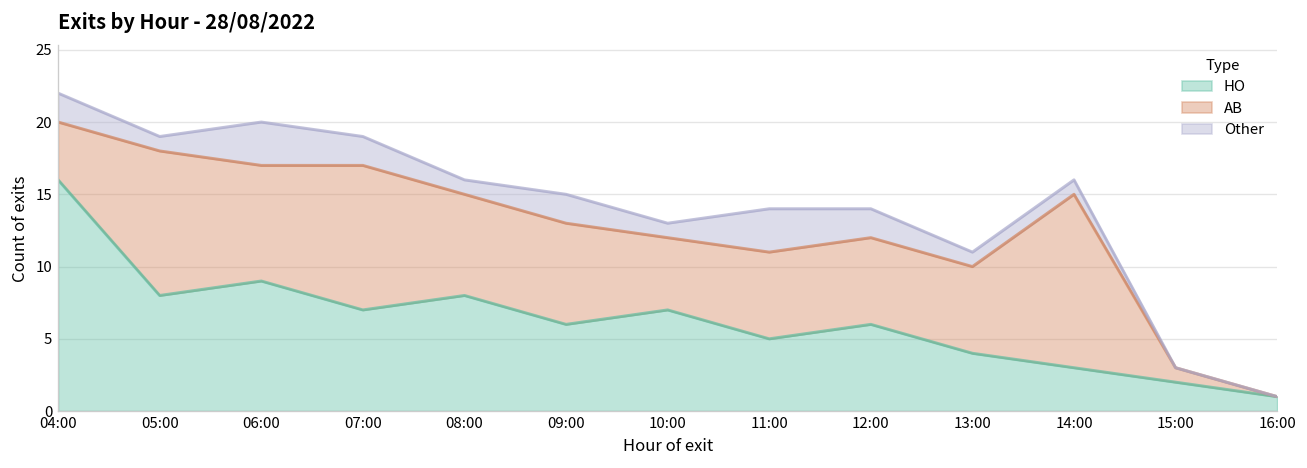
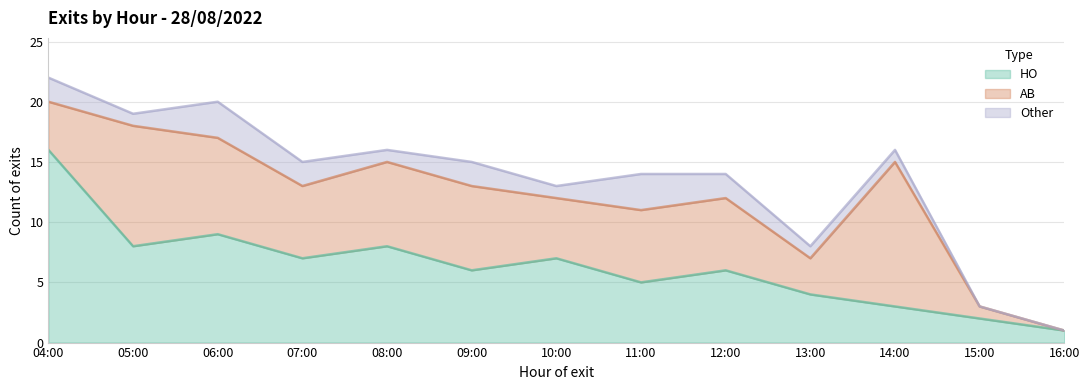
  {
    "AB": {
      "04:00": 4,
      "05:00": 10,
      "06:00": 8,
-     "07:00": 10,
+     "07:00": 6,
      "08:00": 7,
      "09:00": 7,
      "10:00": 5,
      "11:00": 6,
      "12:00": 6,
-     "13:00": 6,
+     "13:00": 3,
      "14:00": 12
    }
  }
